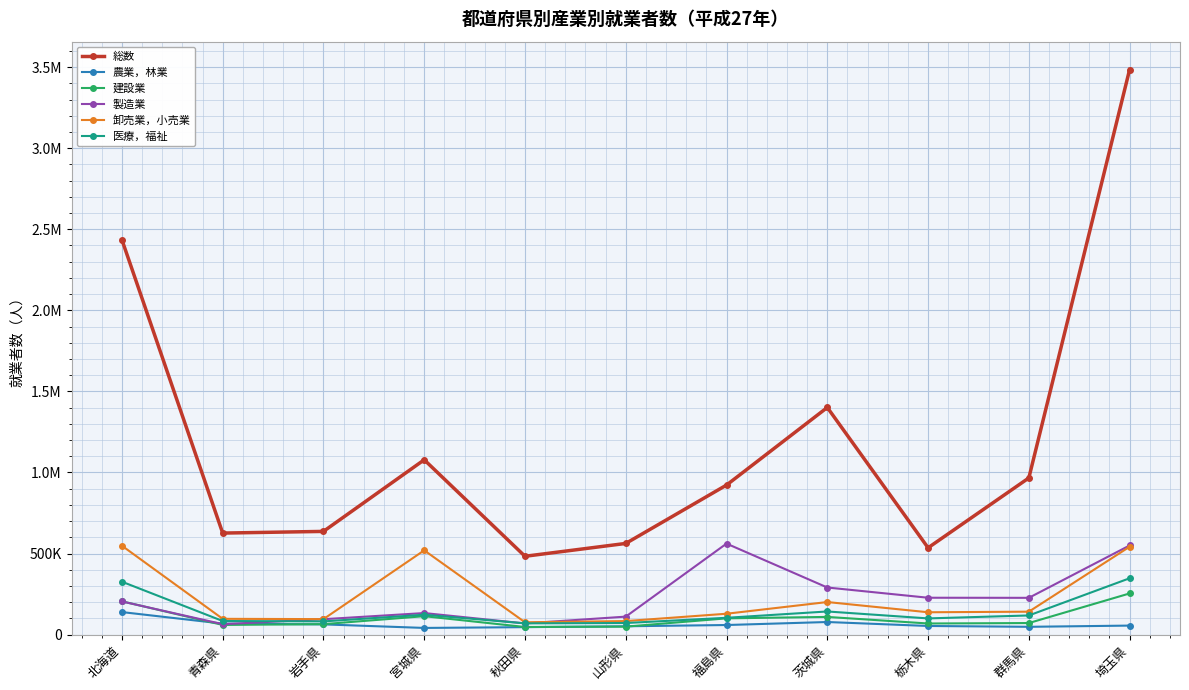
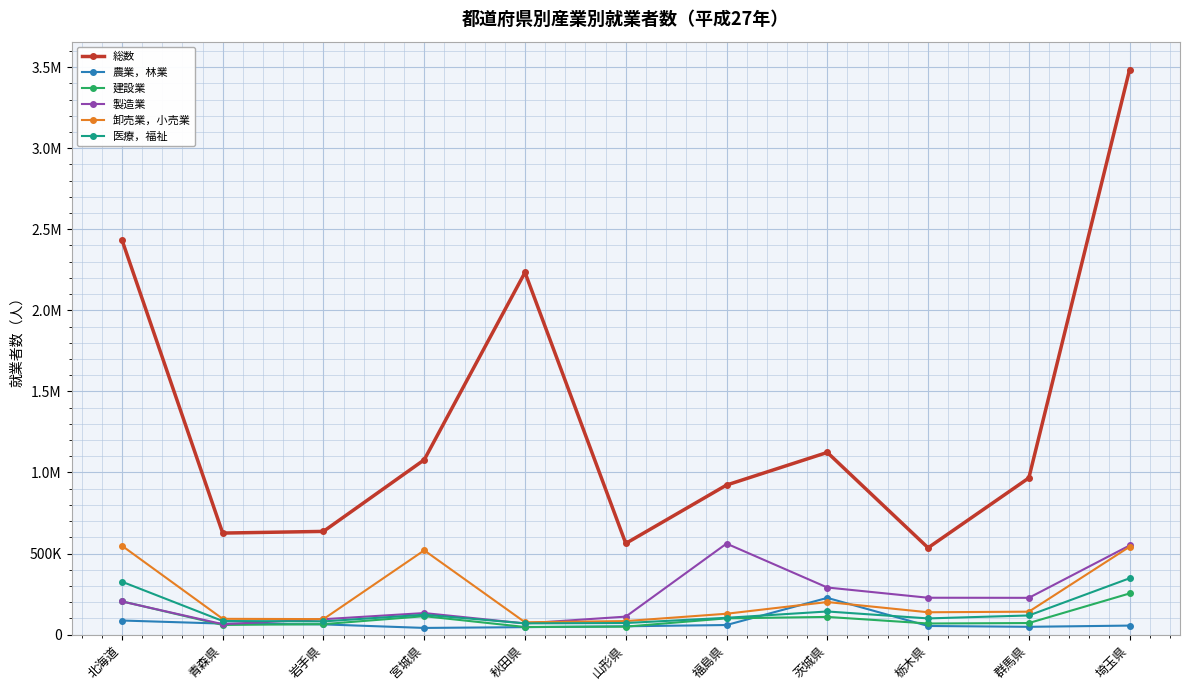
  {
    "総数": {
      "北海道": 2440000,
      "青森県": 630000,
      "岩手県": 640000,
      "宮城県": 1080000,
-     "秋田県": 480000,
+     "秋田県": 2230000,
      "山形県": 560000,
      "福島県": 920000,
-     "茨城県": 1400000,
+     "茨城県": 1120000,
      "栃木県": 540000,
      "群馬県": 970000,
      "埼玉県": 3480000
    },
    "農業，林業": {
-     "北海道": 140000,
+     "北海道": 90000,
      "宮城県": 40000,
      "福島県": 60000,
-     "茨城県": 80000,
+     "茨城県": 230000,
      "群馬県": 50000,
      "埼玉県": 60000
    },
    "製造業": {
      "山形県": 110000,
      "福島県": 560000,
      "茨城県": 290000,
      "栃木県": 230000,
      "群馬県": 230000
    },
    "卸売業，小売業": {
      "北海道": 550000,
      "宮城県": 520000,
      "福島県": 130000,
      "茨城県": 200000,
      "栃木県": 140000,
      "群馬県": 140000
    }
  }
